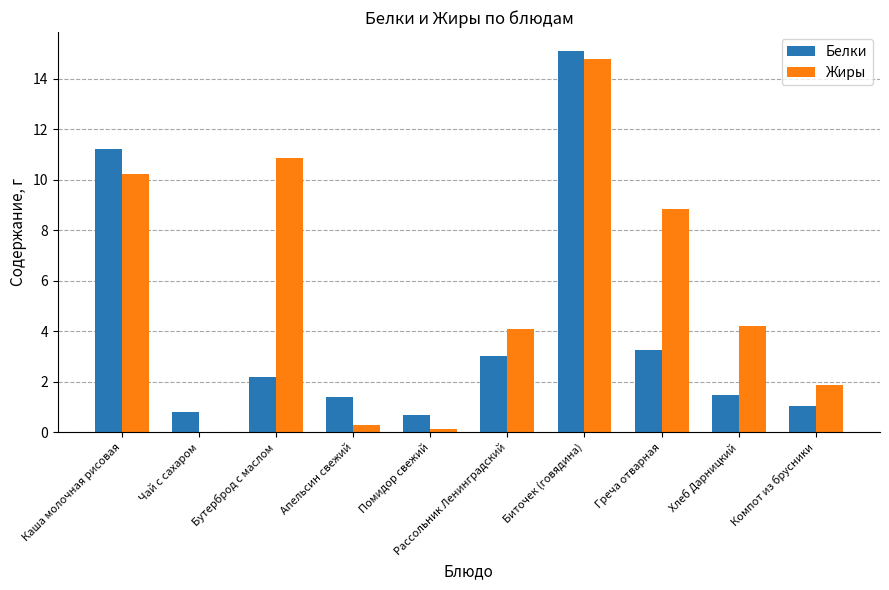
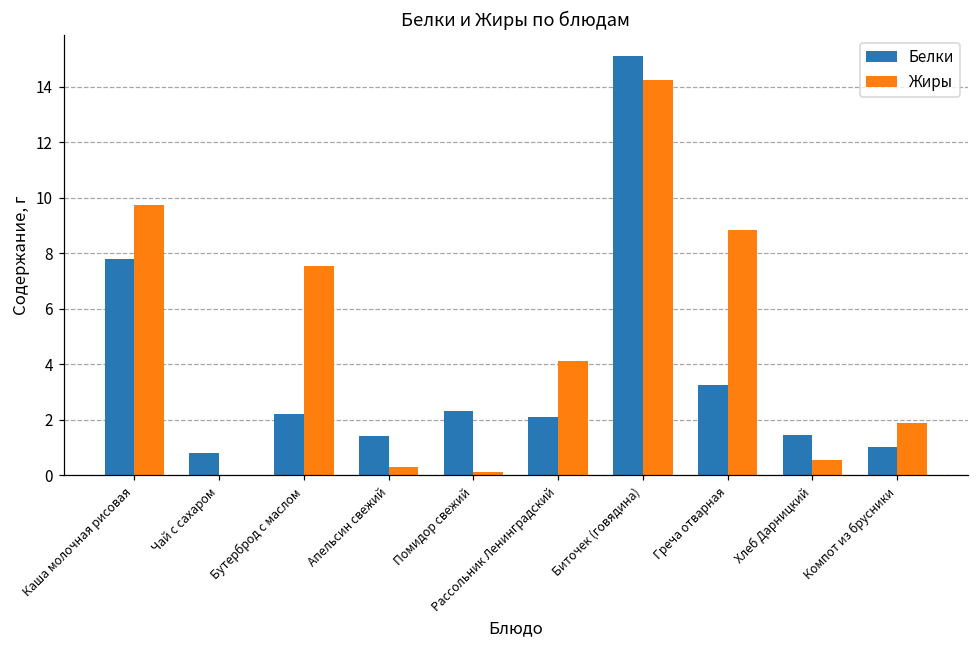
  {
    "Белки": {
-     "Каша молочная рисовая": 11.2,
+     "Каша молочная рисовая": 7.8,
      "Чай с сахаром": 0.8,
      "Бутерброд с маслом": 2.2,
      "Апельсин свежий": 1.4,
-     "Помидор свежий": 0.7,
-     "Рассольник Ленинградский": 3.0,
+     "Помидор свежий": 2.3,
+     "Рассольник Ленинградский": 2.1,
      "Биточек (говядина)": 15.1,
      "Греча отварная": 3.3,
      "Хлеб Дарницкий": 1.5,
      "Компот из брусники": 1.0
    },
    "Жиры": {
-     "Каша молочная рисовая": 10.2,
+     "Каша молочная рисовая": 9.7,
      "Чай с сахаром": 0.0,
-     "Бутерброд с маслом": 10.9,
+     "Бутерброд с маслом": 7.6,
      "Апельсин свежий": 0.3,
      "Помидор свежий": 0.1,
      "Рассольник Ленинградский": 4.1,
-     "Биточек (говядина)": 14.8,
+     "Биточек (говядина)": 14.2,
      "Греча отварная": 8.9,
-     "Хлеб Дарницкий": 4.2,
+     "Хлеб Дарницкий": 0.6,
      "Компот из брусники": 1.9
    }
  }
